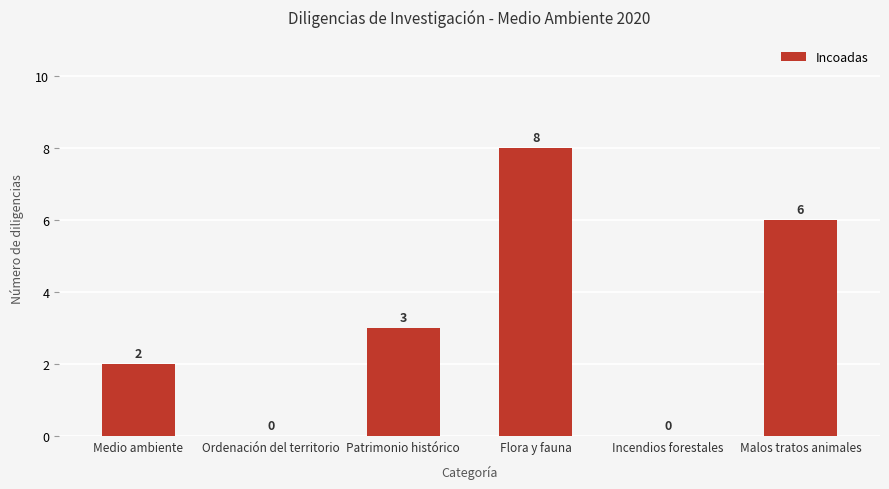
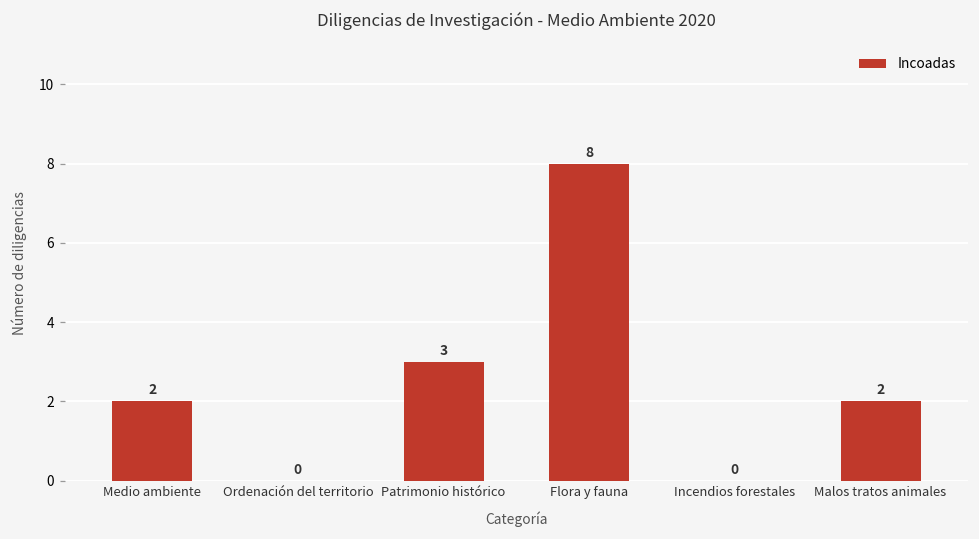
  {
    "Medio ambiente": 2,
    "Ordenación del territorio": 0,
    "Patrimonio histórico": 3,
    "Flora y fauna": 8,
    "Incendios forestales": 0,
-   "Malos tratos animales": 6
+   "Malos tratos animales": 2
  }
